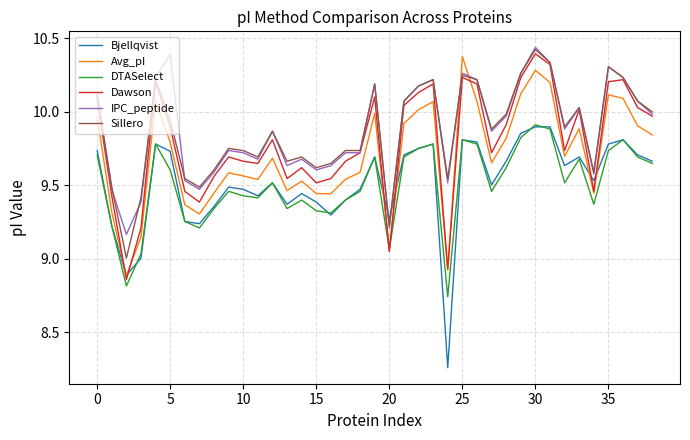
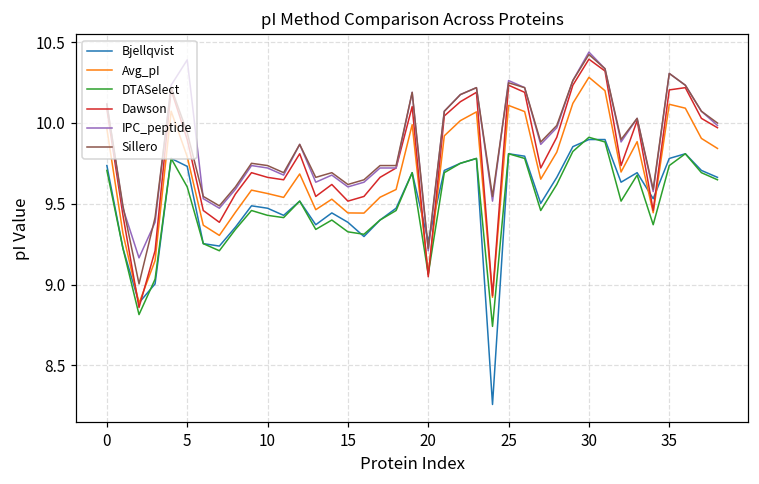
  {
    "Bjellqvist": {
      "0": 9.74,
      "5": 9.73,
      "10": 9.47,
      "15": 9.39,
      "20": 9.27,
      "35": 9.78
    },
    "Avg_pI": {
      "5": 9.79,
      "10": 9.56,
      "15": 9.44,
-     "25": 10.38,
+     "25": 10.11,
      "30": 10.28,
      "35": 10.12
    },
    "DTASelect": {
      "0": 9.71,
      "5": 9.60,
      "10": 9.43,
      "15": 9.33,
      "35": 9.74
    },
    "Dawson": {
      "10": 9.66,
      "15": 9.52,
      "30": 10.39,
      "35": 10.20
    }
  }
